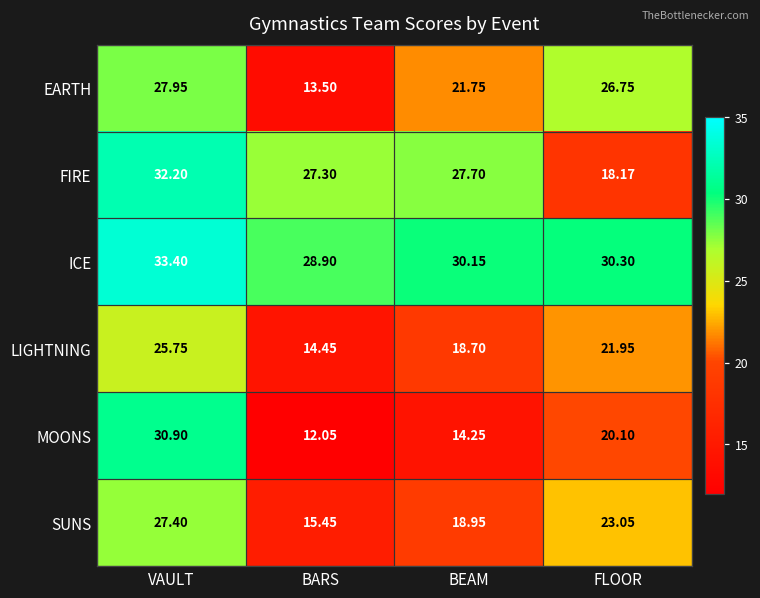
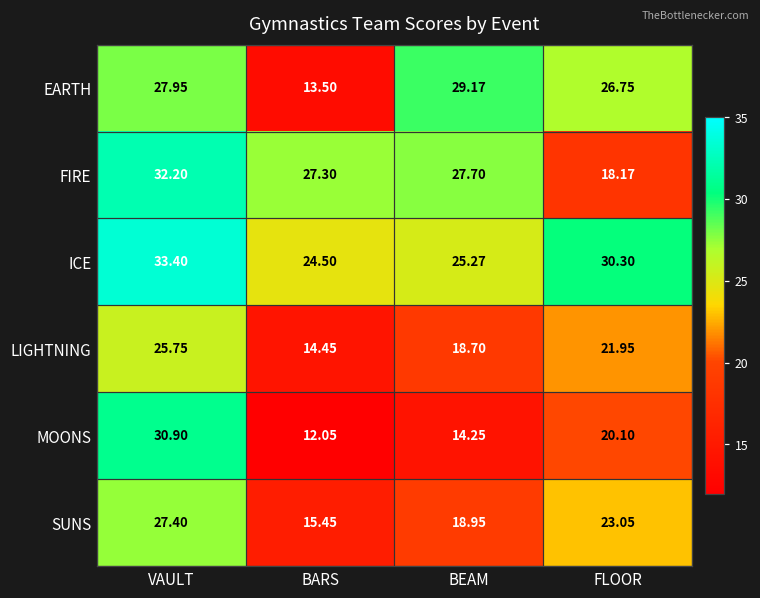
  {
    "EARTH": {
      "VAULT": 27.95,
      "BARS": 13.50,
-     "BEAM": 21.75,
+     "BEAM": 29.17,
      "FLOOR": 26.75
    },
    "FIRE": {
      "VAULT": 32.20,
      "BARS": 27.30,
      "BEAM": 27.70,
      "FLOOR": 18.17
    },
    "ICE": {
      "VAULT": 33.40,
-     "BARS": 28.90,
-     "BEAM": 30.15,
+     "BARS": 24.50,
+     "BEAM": 25.27,
      "FLOOR": 30.30
    },
    "LIGHTNING": {
      "VAULT": 25.75,
      "BARS": 14.45,
      "BEAM": 18.70,
      "FLOOR": 21.95
    },
    "MOONS": {
      "VAULT": 30.90,
      "BARS": 12.05,
      "BEAM": 14.25,
      "FLOOR": 20.10
    },
    "SUNS": {
      "VAULT": 27.40,
      "BARS": 15.45,
      "BEAM": 18.95,
      "FLOOR": 23.05
    }
  }
